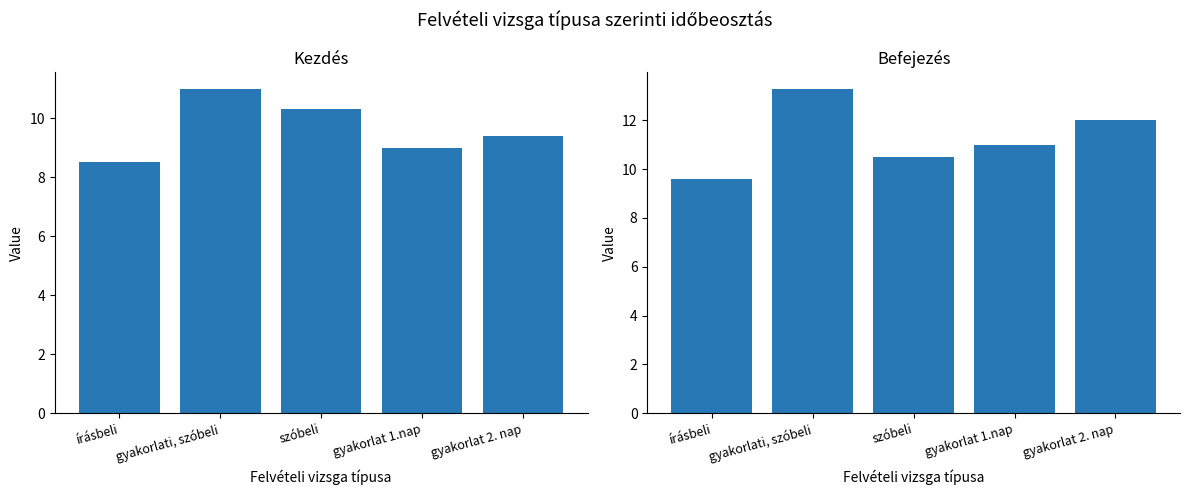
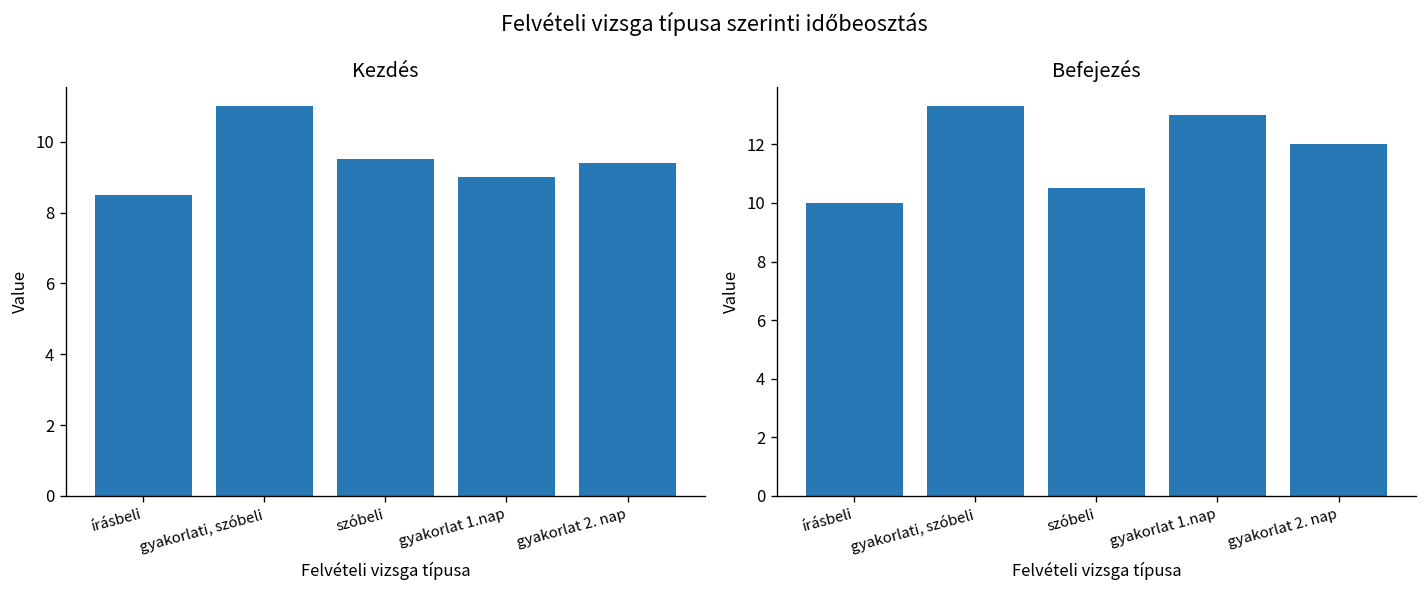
  {
    "Kezdés": {
      "írásbeli": 8.5,
      "gyakorlati, szóbeli": 11.0,
-     "szóbeli": 10.3,
+     "szóbeli": 9.5,
      "gyakorlat 1.nap": 9.0,
      "gyakorlat 2. nap": 9.4
    },
    "Befejezés": {
-     "írásbeli": 9.6,
+     "írásbeli": 10.0,
      "gyakorlati, szóbeli": 13.3,
      "szóbeli": 10.5,
-     "gyakorlat 1.nap": 11,
+     "gyakorlat 1.nap": 13,
      "gyakorlat 2. nap": 12.0
    }
  }
